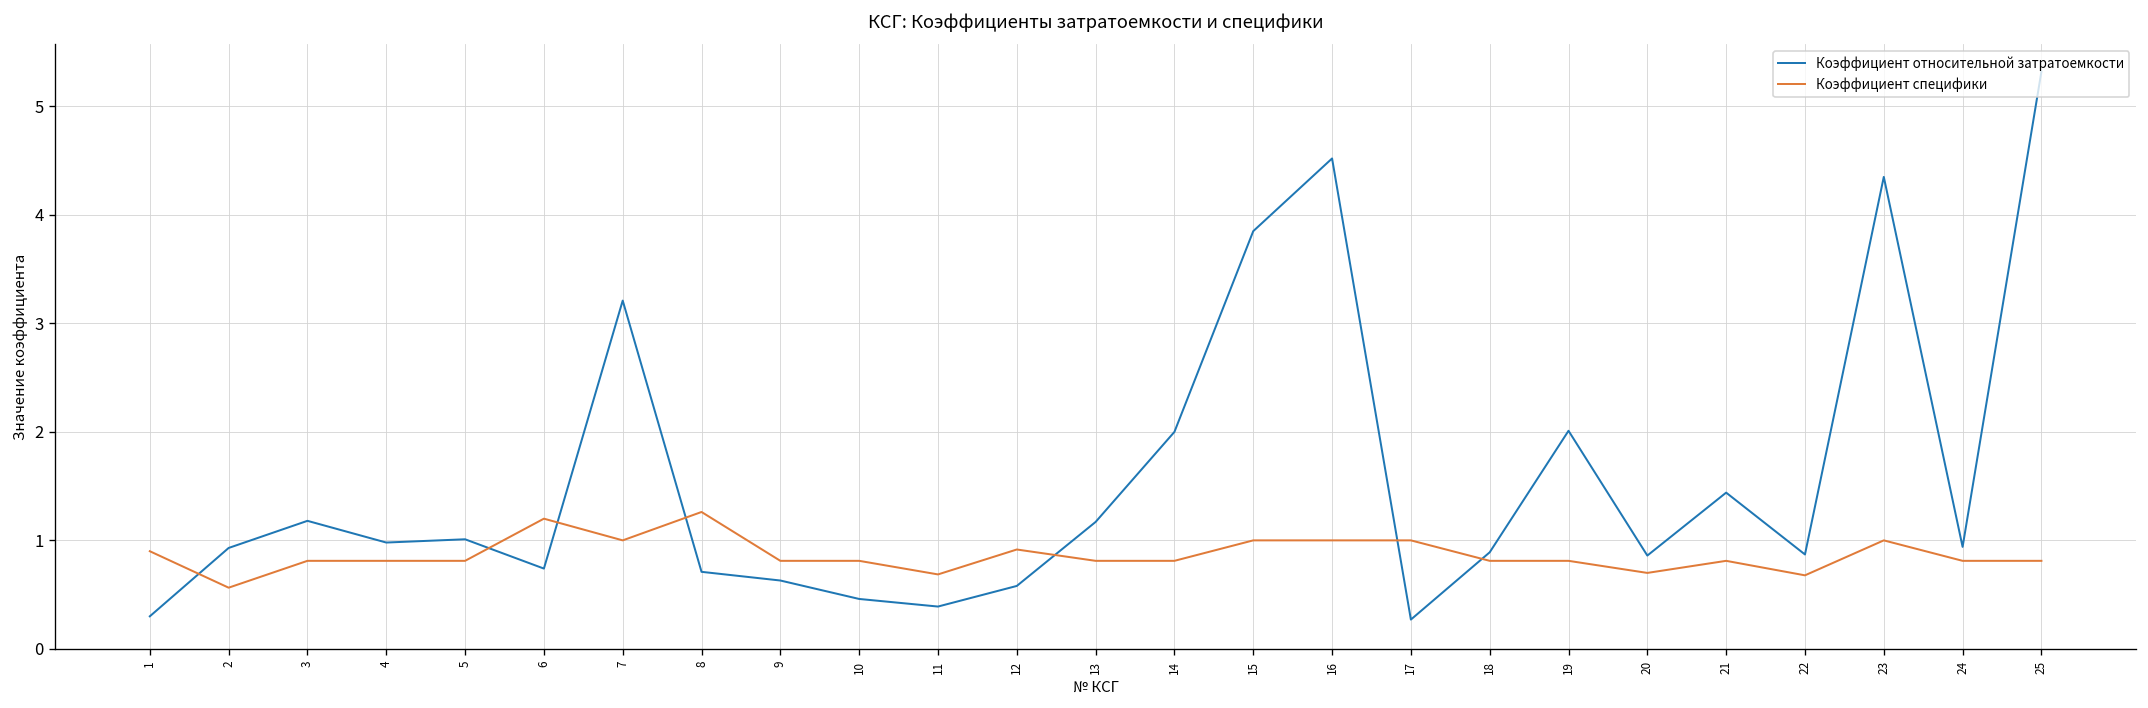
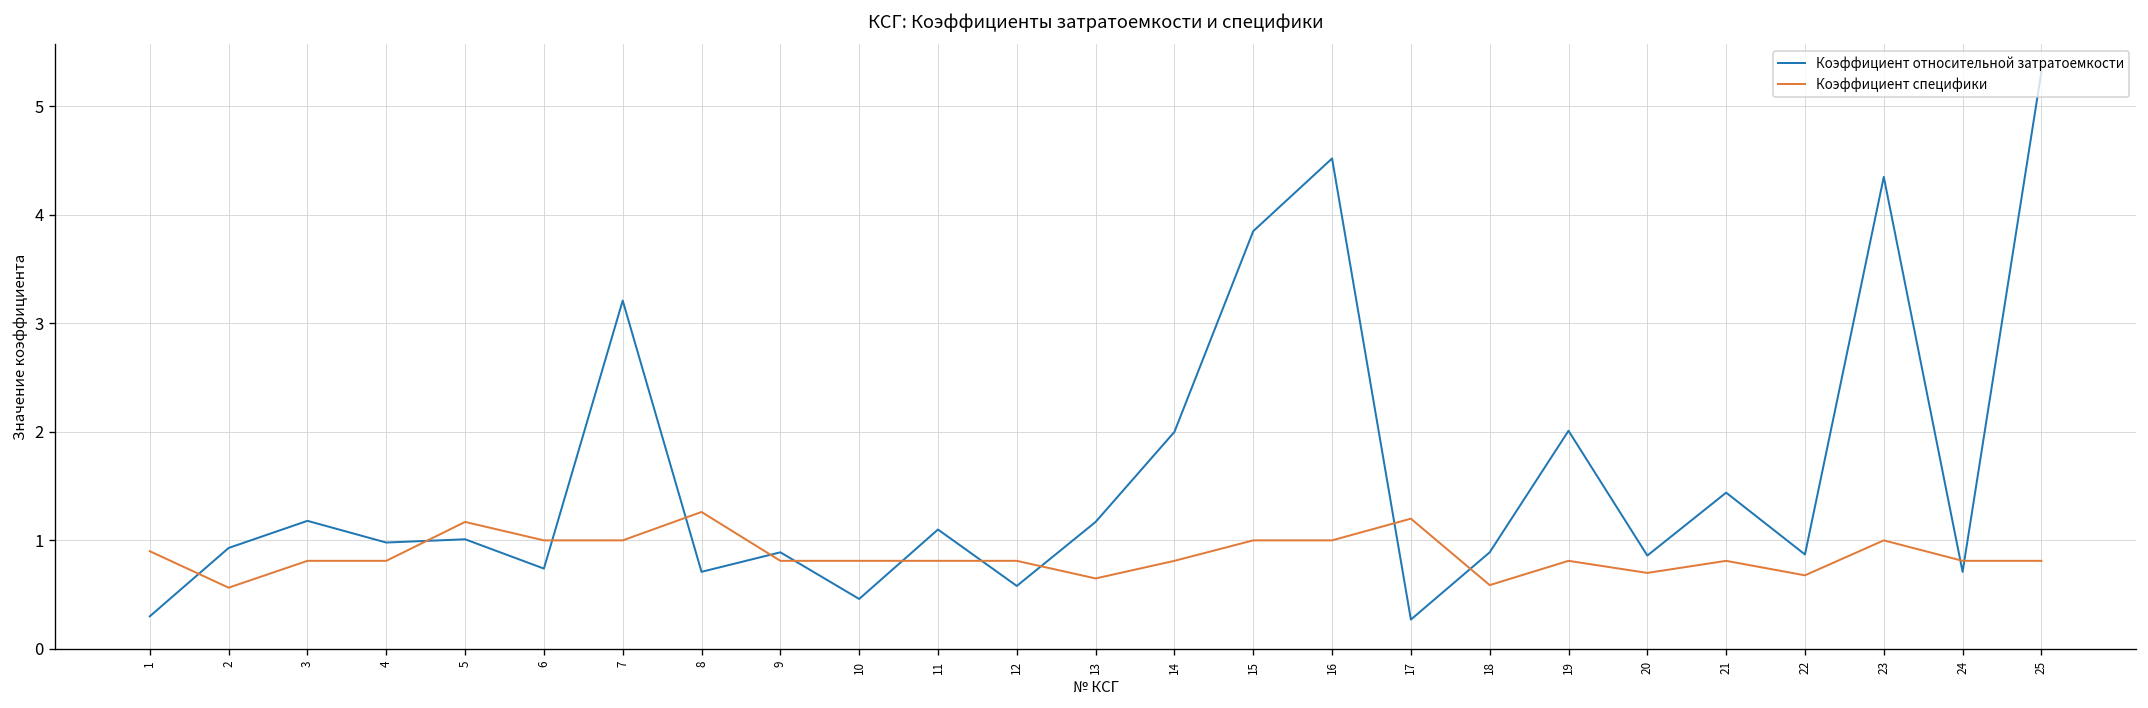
  {
    "Коэффициент относительной затратоемкости": {
      "1": 0.3,
      "2": 0.9,
      "3": 1.2,
      "4": 1.0,
      "5": 1.0,
      "6": 0.7,
      "7": 3.2,
      "8": 0.7,
-     "9": 0.6,
+     "9": 0.9,
      "10": 0.5,
-     "11": 0.4,
+     "11": 1.1,
      "12": 0.6,
      "13": 1.2,
      "14": 2.0,
      "15": 3.9,
      "16": 4.5,
      "17": 0.3,
      "18": 0.9,
      "19": 2.0,
      "20": 0.9,
      "21": 1.4,
      "22": 0.9,
      "23": 4.4,
-     "24": 0.9
+     "24": 0.7
    },
    "Коэффициент специфики": {
      "1": 0.9,
      "2": 0.6,
      "3": 0.8,
      "4": 0.8,
-     "5": 0.8,
-     "6": 1.2,
+     "5": 1.2,
+     "6": 1.0,
      "7": 1.0,
      "8": 1.3,
      "9": 0.8,
      "10": 0.8,
-     "11": 0.7,
-     "12": 0.9,
-     "13": 0.8,
+     "11": 0.8,
+     "12": 0.8,
+     "13": 0.6,
      "14": 0.8,
      "15": 1.0,
      "16": 1.0,
-     "17": 1.0,
-     "18": 0.8,
+     "17": 1.2,
+     "18": 0.6,
      "19": 0.8,
      "20": 0.7,
      "21": 0.8,
      "22": 0.7,
      "23": 1.0,
      "24": 0.8,
      "25": 0.8
    }
  }
